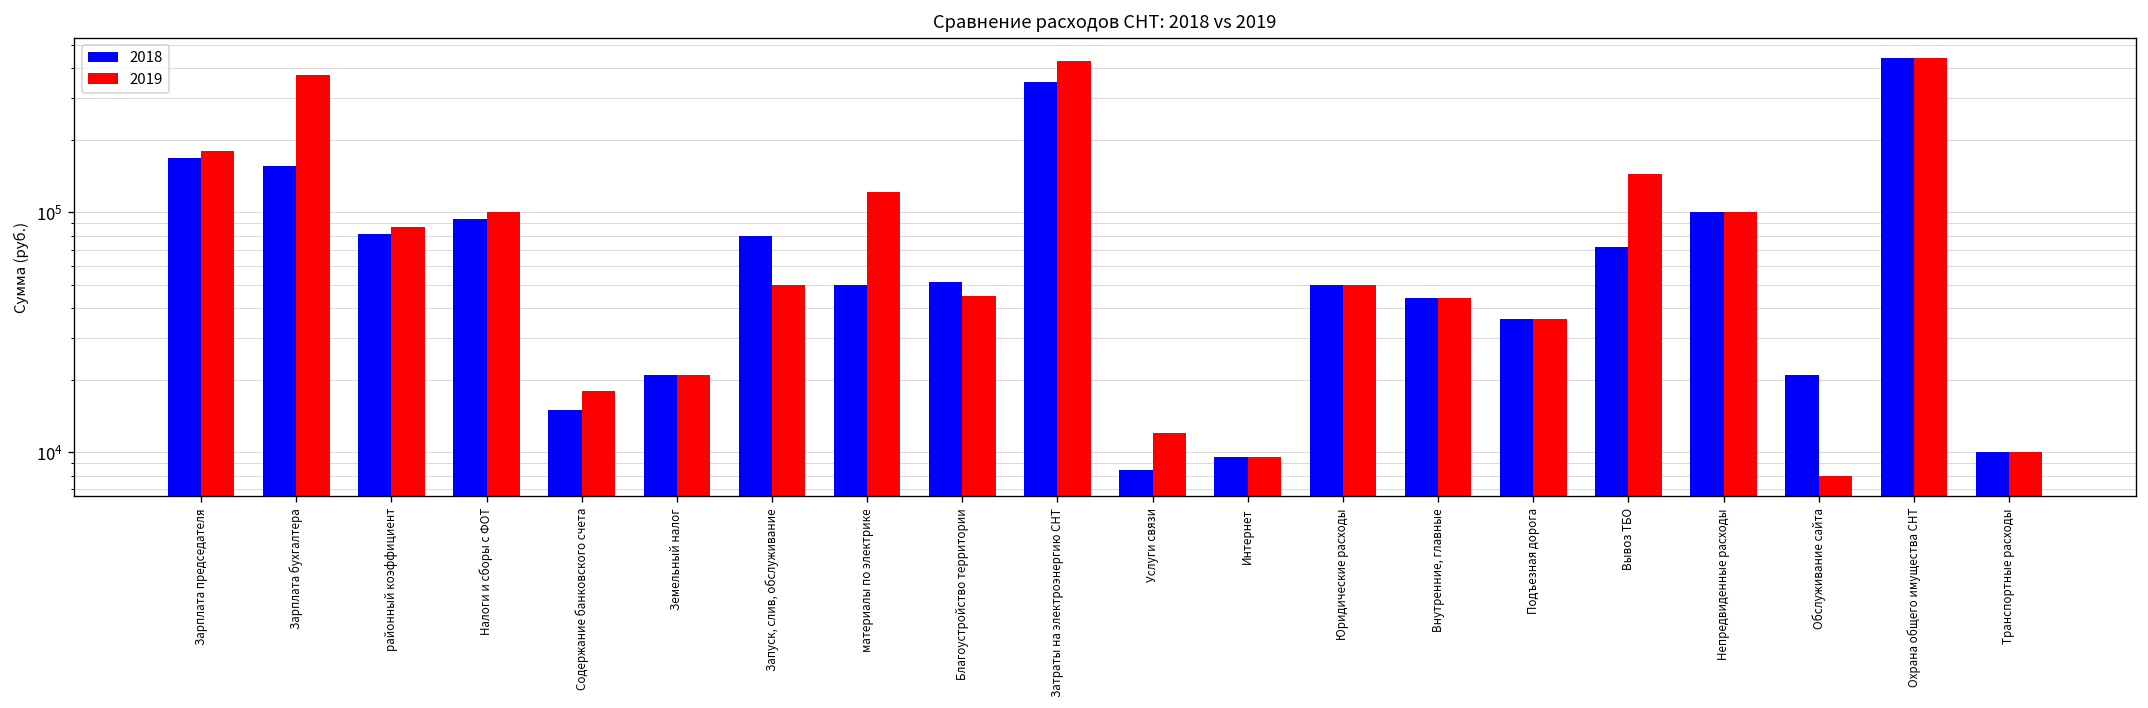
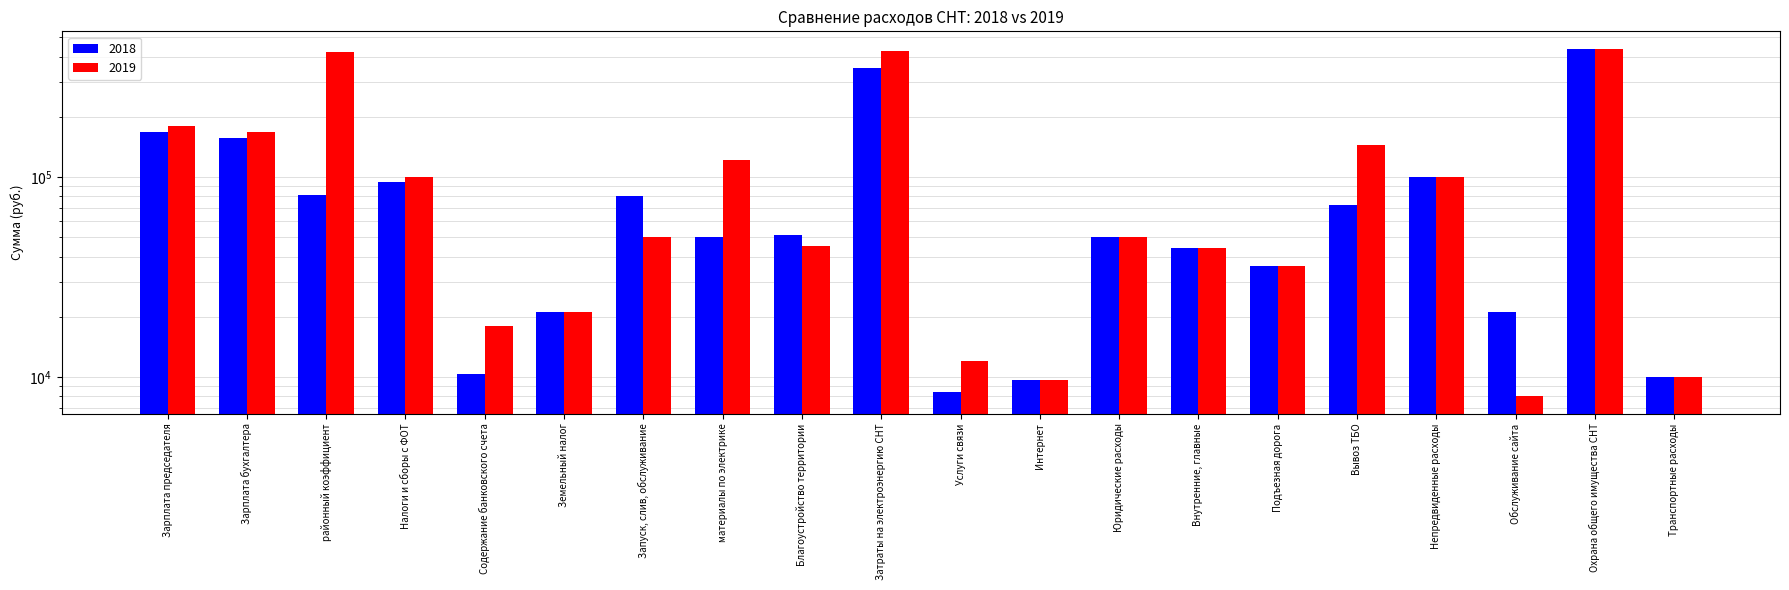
  {
    "2018": {
      "Зарплата председателя": 170000,
      "Зарплата бухгалтера": 160000,
      "районный коэффициент": 81000,
      "Налоги и сборы с ФОТ": 90000,
-     "Содержание банковского счета": 15000,
+     "Содержание банковского счета": 10000,
      "Земельный налог": 21000,
      "Запуск, слив, обслуживание": 80000,
      "материалы по электрике": 50000,
      "Благоустройство территории": 51000,
      "Затраты на электроэнергию СНТ": 350000,
      "Услуги связи": 8400,
      "Интернет": 10000,
      "Юридические расходы": 50000,
      "Внутренние, главные": 44000,
      "Подъезная дорога": 36000,
      "Вывоз ТБО": 72000,
      "Непредвиденные расходы": 100000,
      "Обслуживание сайта": 21000,
      "Охрана общего имущества СНТ": 440000,
      "Транспортные расходы": 10000
    },
    "2019": {
      "Зарплата председателя": 180000,
-     "Зарплата бухгалтера": 370000,
-     "районный коэффициент": 90000,
+     "Зарплата бухгалтера": 170000,
+     "районный коэффициент": 420000,
      "Налоги и сборы с ФОТ": 100000,
      "Содержание банковского счета": 18000,
      "Земельный налог": 21000,
      "Запуск, слив, обслуживание": 50000,
      "материалы по электрике": 120000,
      "Благоустройство территории": 45000,
      "Затраты на электроэнергию СНТ": 430000,
      "Услуги связи": 12000,
      "Интернет": 10000,
      "Юридические расходы": 50000,
      "Внутренние, главные": 44000,
      "Подъезная дорога": 36000,
      "Вывоз ТБО": 140000,
      "Непредвиденные расходы": 100000,
      "Обслуживание сайта": 8000,
      "Охрана общего имущества СНТ": 440000,
      "Транспортные расходы": 10000
    }
  }
